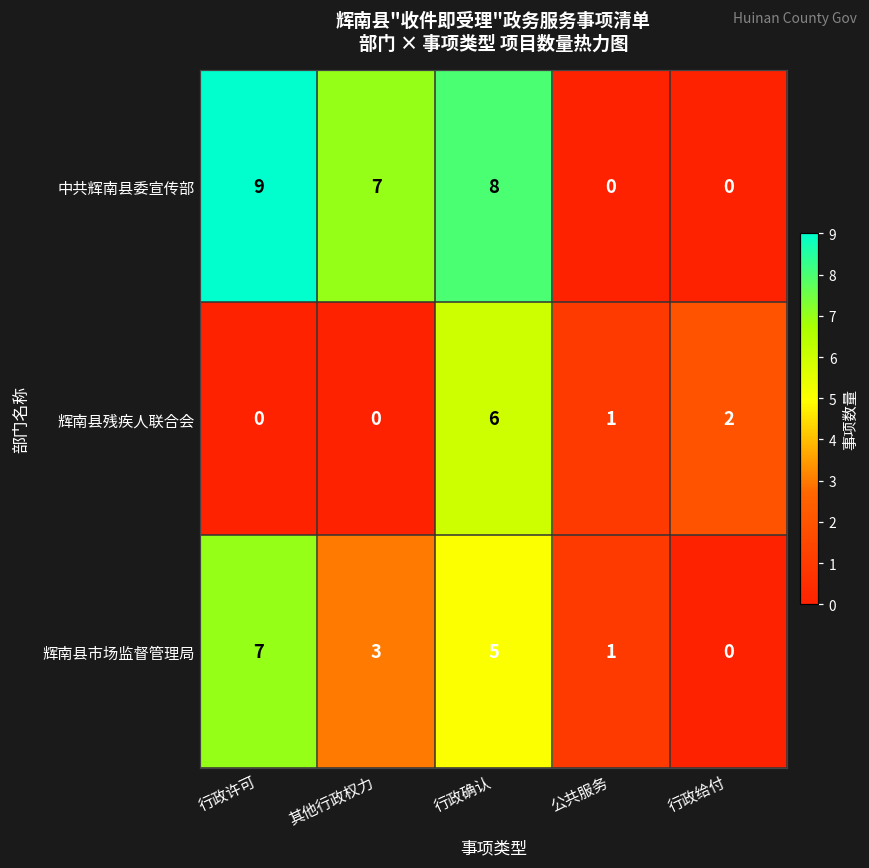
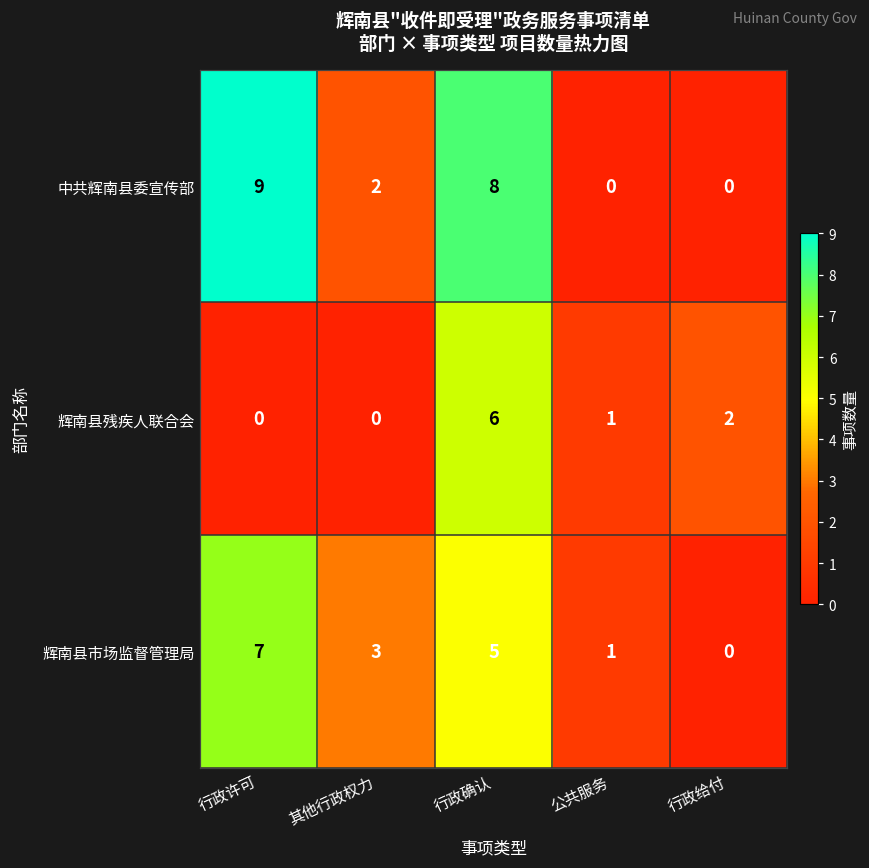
  {
    "中共辉南县委宣传部": {
      "行政许可": 9,
-     "其他行政权力": 7,
+     "其他行政权力": 2,
      "行政确认": 8,
      "公共服务": 0,
      "行政给付": 0
    },
    "辉南县残疾人联合会": {
      "行政许可": 0,
      "其他行政权力": 0,
      "行政确认": 6,
      "公共服务": 1,
      "行政给付": 2
    },
    "辉南县市场监督管理局": {
      "行政许可": 7,
      "其他行政权力": 3,
      "行政确认": 5,
      "公共服务": 1,
      "行政给付": 0
    }
  }
